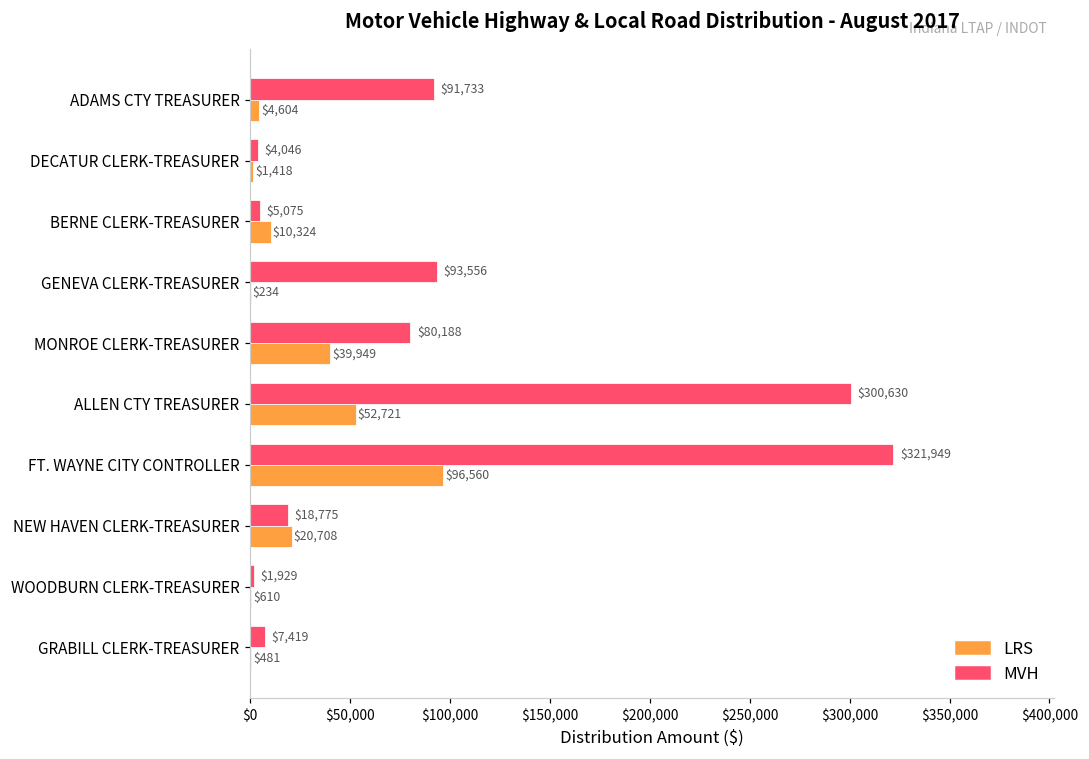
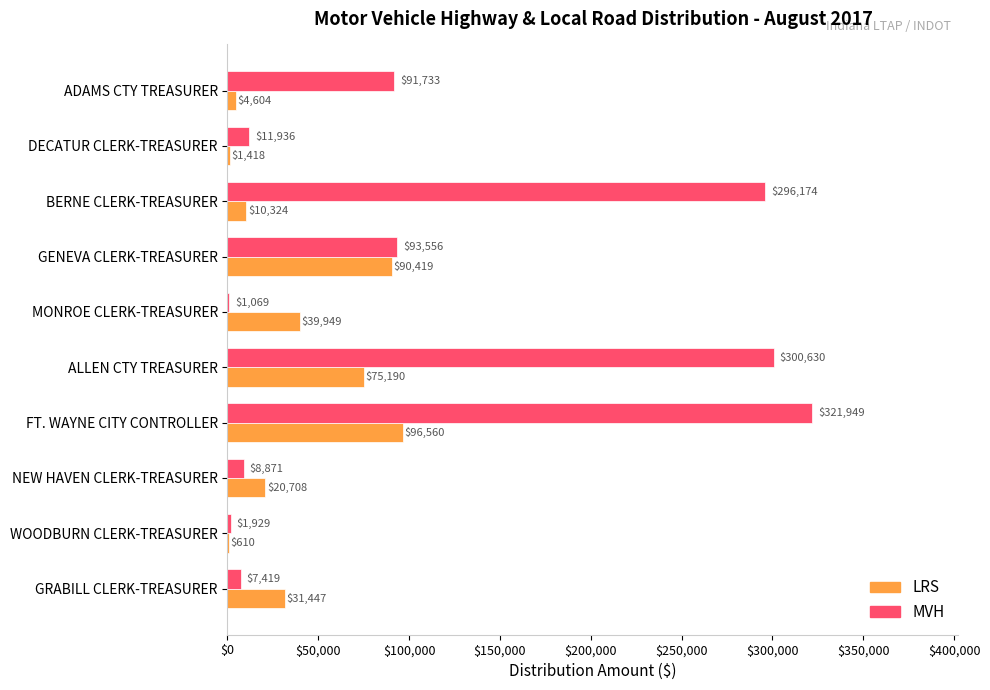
  {
    "LRS": {
      "ADAMS CTY TREASURER": "$4,604",
      "DECATUR CLERK-TREASURER": "$1,418",
      "BERNE CLERK-TREASURER": "$10,324",
-     "GENEVA CLERK-TREASURER": "$234",
+     "GENEVA CLERK-TREASURER": "$90,419",
      "MONROE CLERK-TREASURER": "$39,949",
-     "ALLEN CTY TREASURER": "$52,721",
+     "ALLEN CTY TREASURER": "$75,190",
      "FT. WAYNE CITY CONTROLLER": "$96,560",
      "NEW HAVEN CLERK-TREASURER": "$20,708",
      "WOODBURN CLERK-TREASURER": "$610",
-     "GRABILL CLERK-TREASURER": "$481"
+     "GRABILL CLERK-TREASURER": "$31,447"
    },
    "MVH": {
      "ADAMS CTY TREASURER": "$91,733",
-     "DECATUR CLERK-TREASURER": "$4,046",
-     "BERNE CLERK-TREASURER": "$5,075",
+     "DECATUR CLERK-TREASURER": "$11,936",
+     "BERNE CLERK-TREASURER": "$296,174",
      "GENEVA CLERK-TREASURER": "$93,556",
-     "MONROE CLERK-TREASURER": "$80,188",
+     "MONROE CLERK-TREASURER": "$1,069",
      "ALLEN CTY TREASURER": "$300,630",
      "FT. WAYNE CITY CONTROLLER": "$321,949",
-     "NEW HAVEN CLERK-TREASURER": "$18,775",
+     "NEW HAVEN CLERK-TREASURER": "$8,871",
      "WOODBURN CLERK-TREASURER": "$1,929",
      "GRABILL CLERK-TREASURER": "$7,419"
    }
  }
